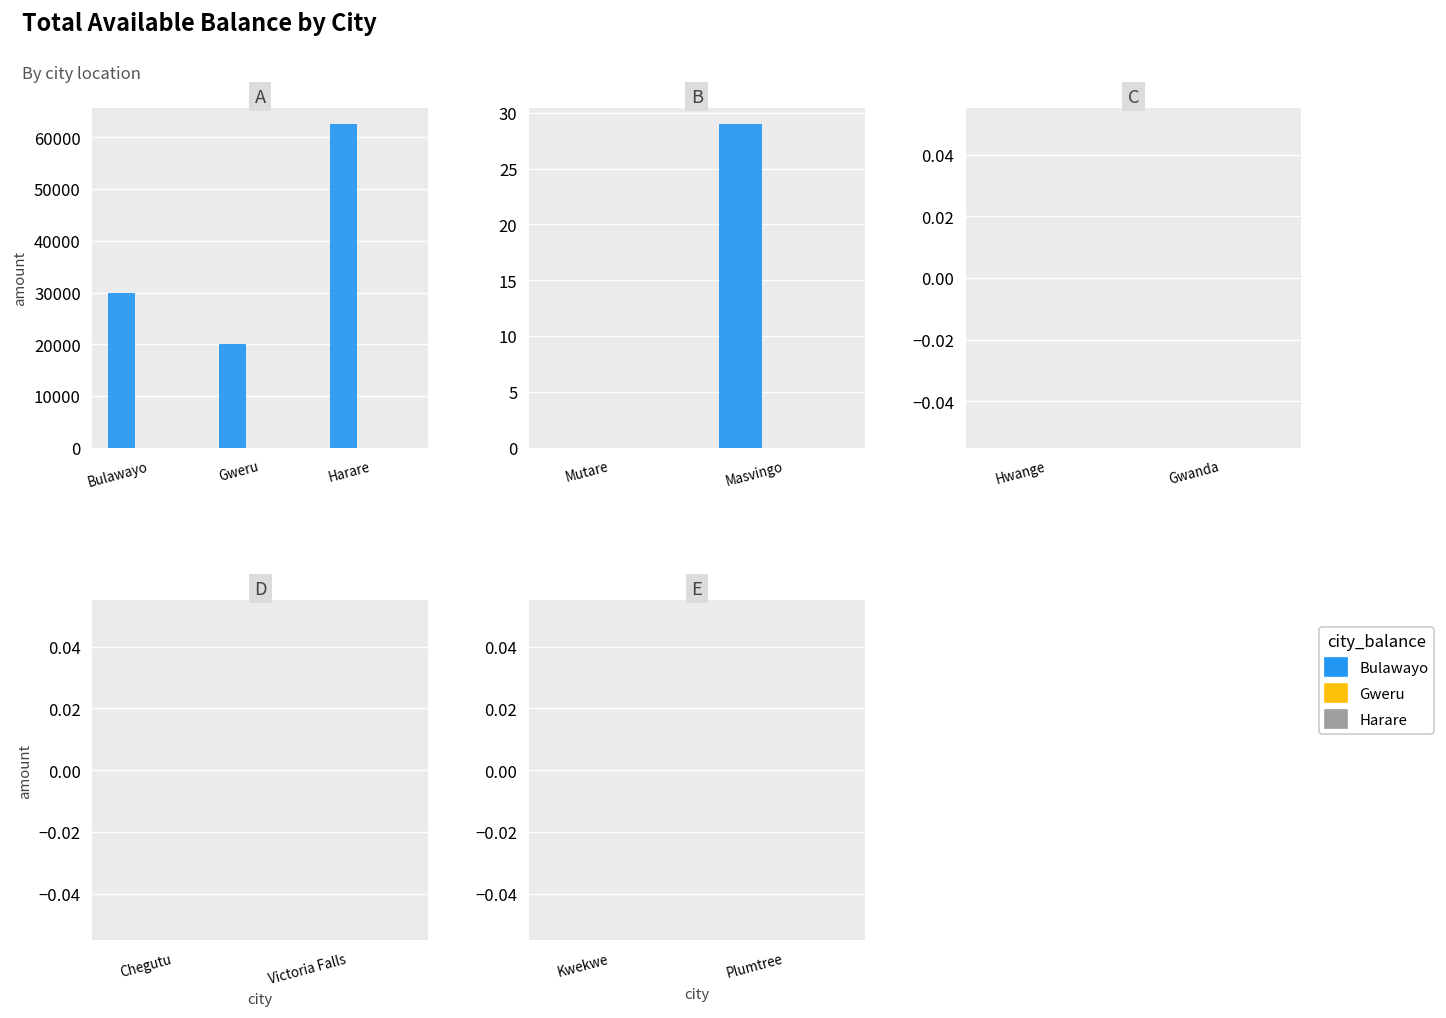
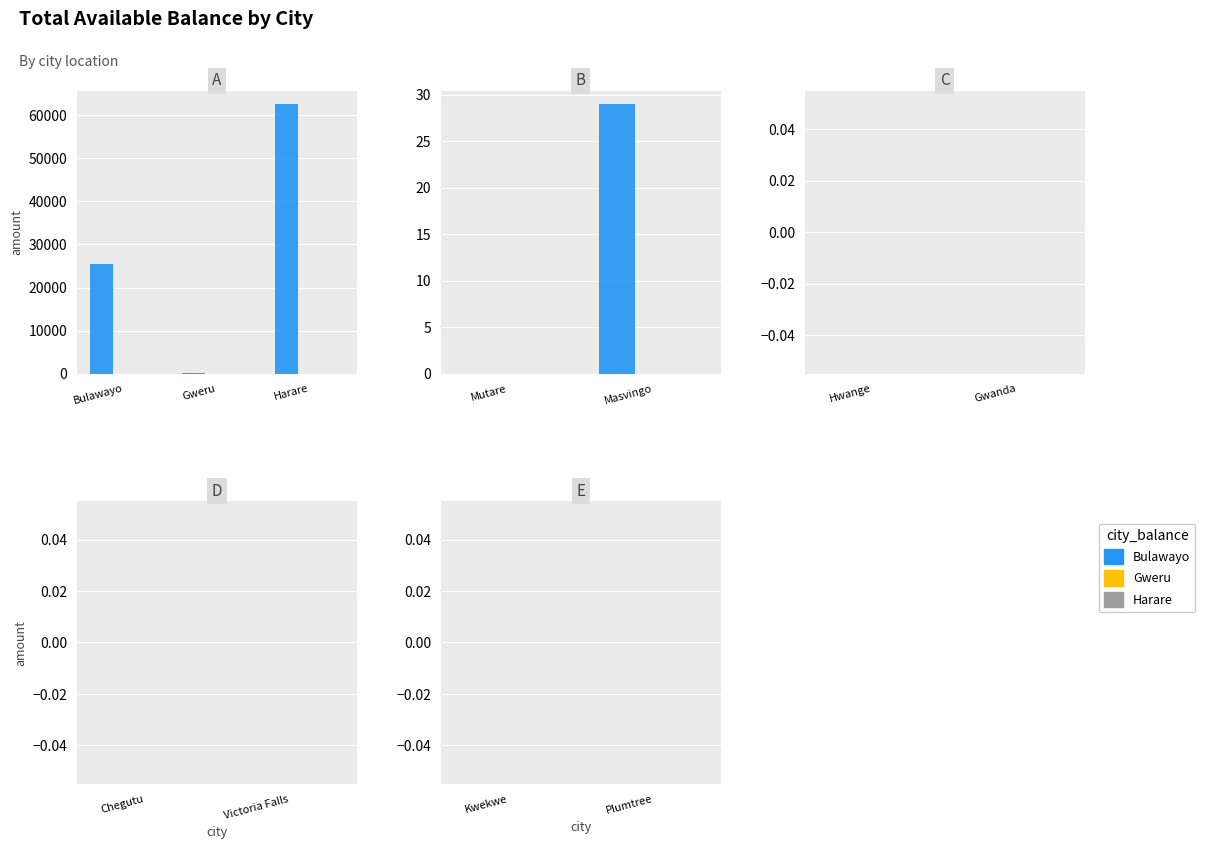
  {
    "A": {
      "Bulawayo": {
-       "Bulawayo": 30000,
-       "Gweru": 20000,
+       "Bulawayo": 25000,
+       "Gweru": 0,
        "Harare": 62000
      },
      "Gweru": {
        "Bulawayo": 0,
        "Gweru": 0,
        "Harare": 0
      },
      "Harare": {
        "Bulawayo": 0,
        "Gweru": 0,
        "Harare": 0
      }
    },
    "B": {
      "Bulawayo": {
        "Mutare": 0,
        "Masvingo": 29
      },
      "Gweru": {
        "Mutare": 0,
        "Masvingo": 0
      },
      "Harare": {
        "Mutare": 0,
        "Masvingo": 0
      }
    },
    "C": {
      "Bulawayo": {
        "Hwange": 0.000,
        "Gwanda": 0.000
      },
      "Gweru": {
        "Hwange": 0.000,
        "Gwanda": 0.000
      },
      "Harare": {
        "Hwange": 0.000,
        "Gwanda": 0.000
      }
    },
    "D": {
      "Bulawayo": {
        "Chegutu": 0.000,
        "Victoria Falls": 0.000
      },
      "Gweru": {
        "Chegutu": 0.000,
        "Victoria Falls": 0.000
      },
      "Harare": {
        "Chegutu": 0.000,
        "Victoria Falls": 0.000
      }
    },
    "E": {
      "Bulawayo": {
        "Kwekwe": 0.000,
        "Plumtree": 0.000
      },
      "Gweru": {
        "Kwekwe": 0.000,
        "Plumtree": 0.000
      },
      "Harare": {
        "Kwekwe": 0.000,
        "Plumtree": 0.000
      }
    }
  }
